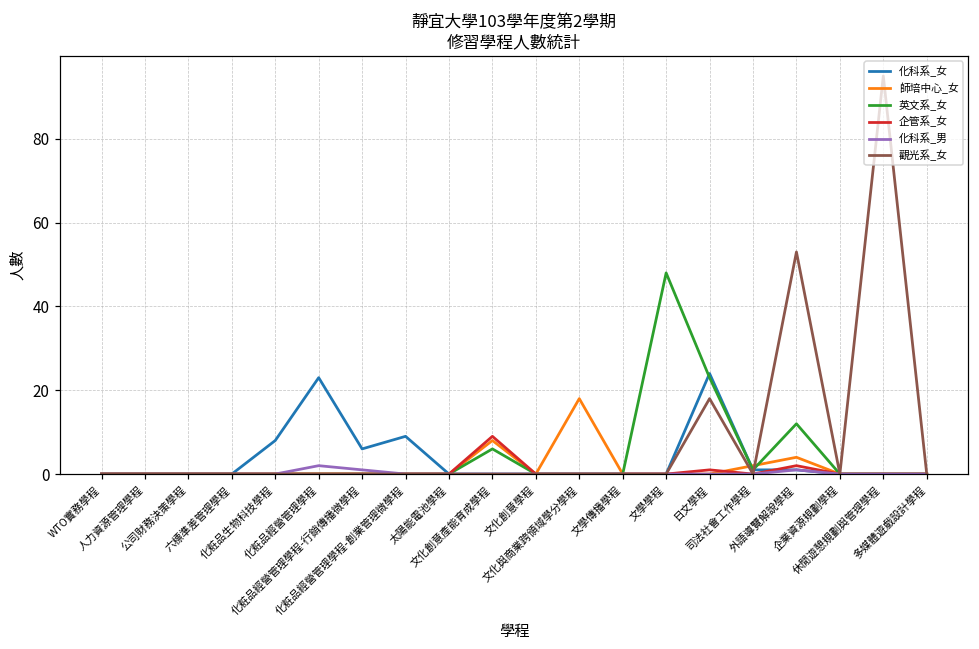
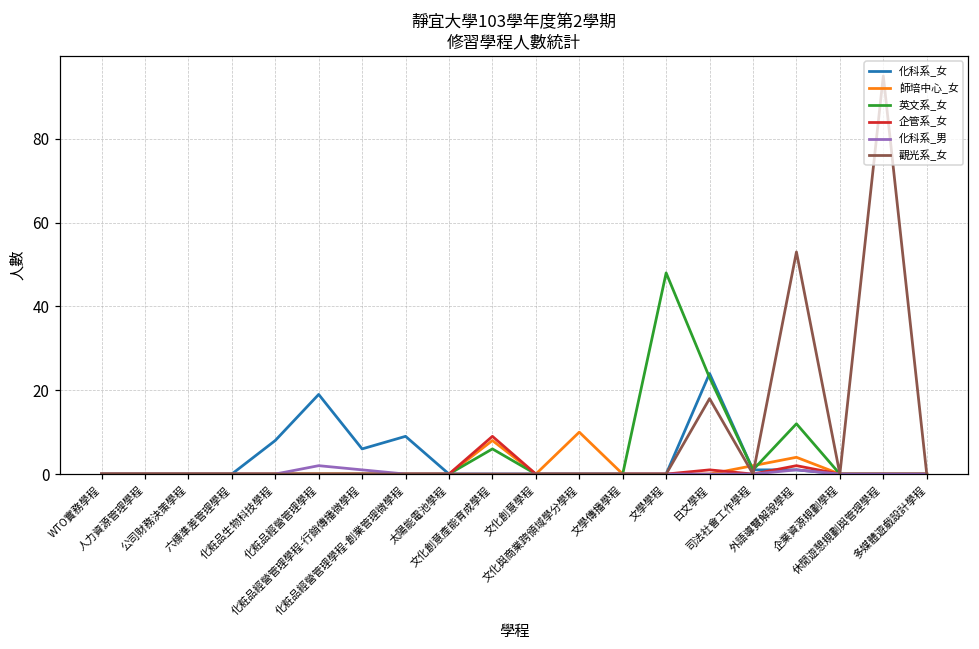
  {
    "化科系_女": {
      "化粧品生物科技學程": 8,
-     "化粧品經營管理學程": 23,
+     "化粧品經營管理學程": 19,
      "化粧品經營管理學程-行銷傳播微學程": 6,
      "化粧品經營管理學程-創業管理微學程": 9,
      "日文學程": 24
    },
    "師培中心_女": {
      "文化創意產能育成學程": 8,
-     "文化與商業跨領域學分學程": 18,
+     "文化與商業跨領域學分學程": 10,
      "司法社會工作學程": 2,
      "外語導覽解說學程": 4
    },
    "英文系_女": {
      "文化創意產能育成學程": 6,
      "文學學程": 48,
      "日文學程": 23,
      "外語導覽解說學程": 12
    },
    "企管系_女": {
      "文化創意產能育成學程": 9,
      "日文學程": 1,
      "外語導覽解說學程": 2
    },
    "化科系_男": {
      "化粧品經營管理學程": 2,
      "化粧品經營管理學程-行銷傳播微學程": 1
    },
    "觀光系_女": {
      "日文學程": 18,
      "外語導覽解說學程": 53
    }
  }
